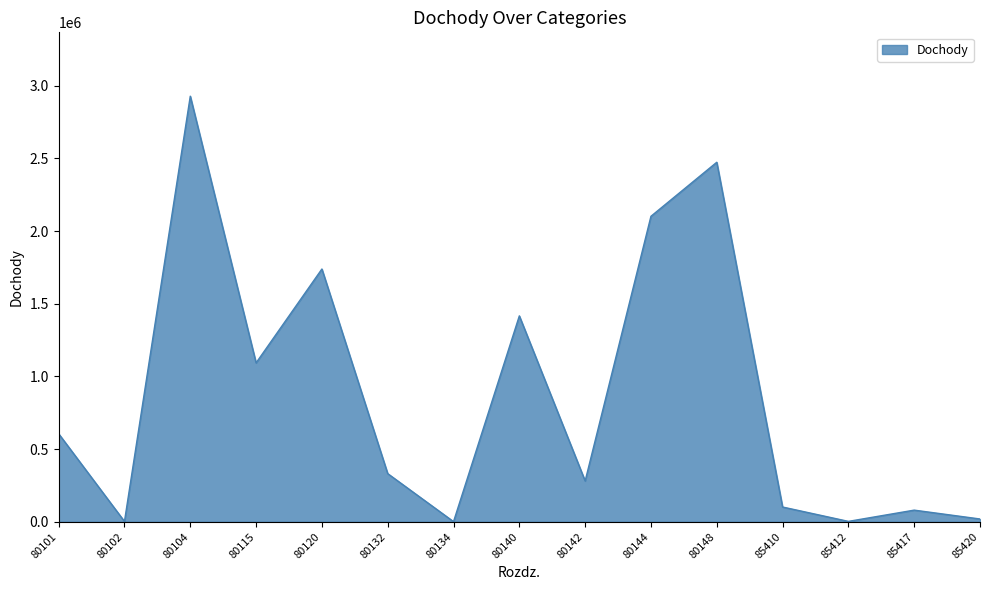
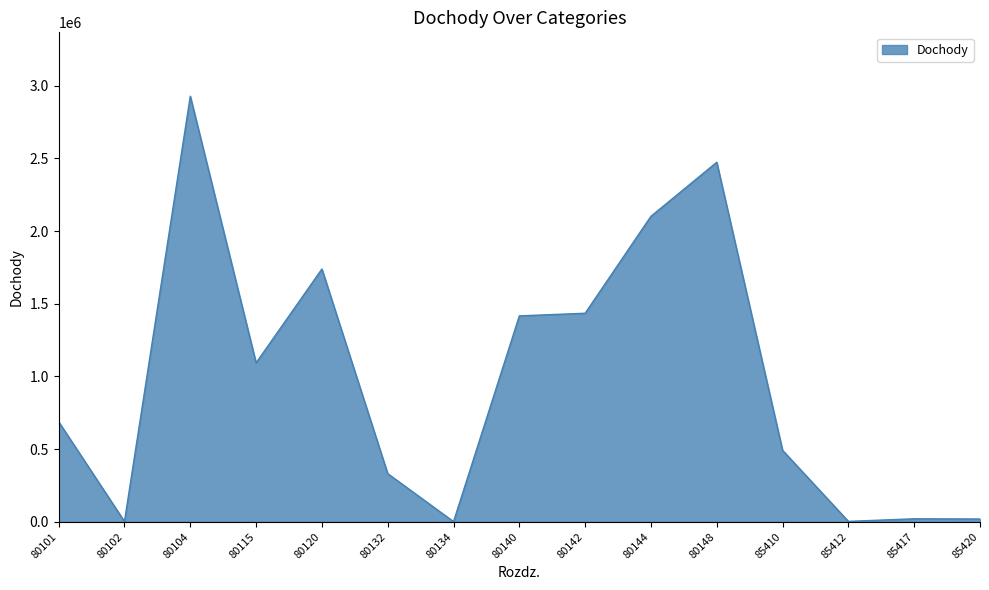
  {
-   "80101": 610000,
+   "80101": 690000,
    "80102": 0,
    "80104": 2930000,
    "80115": 1090000,
    "80120": 1740000,
    "80132": 330000,
    "80134": 0,
    "80140": 1420000,
-   "80142": 280000,
+   "80142": 1430000,
    "80144": 2100000,
    "80148": 2470000,
-   "85410": 100000,
+   "85410": 490000,
    "85412": 0,
-   "85417": 80000,
+   "85417": 20000,
    "85420": 20000
  }
